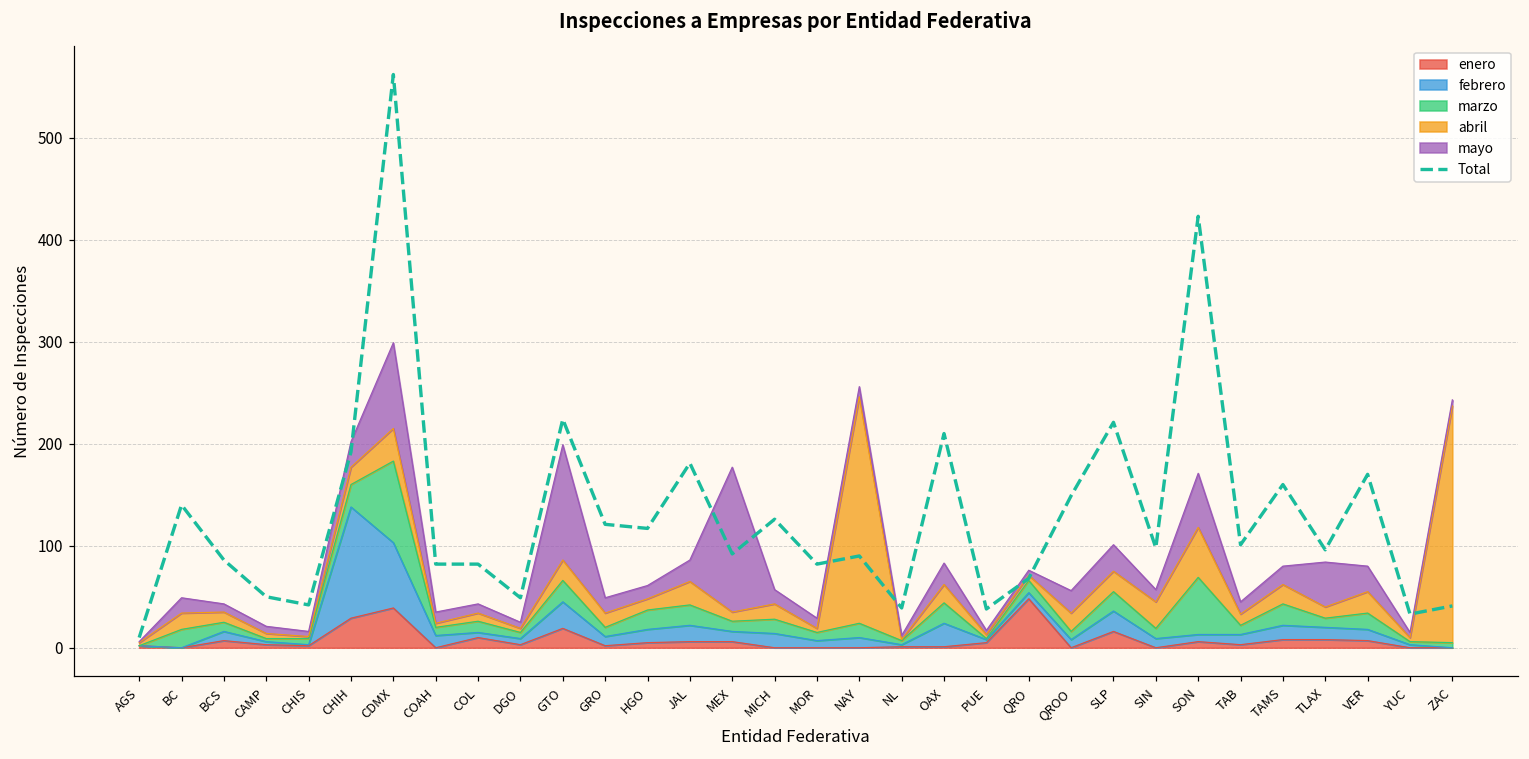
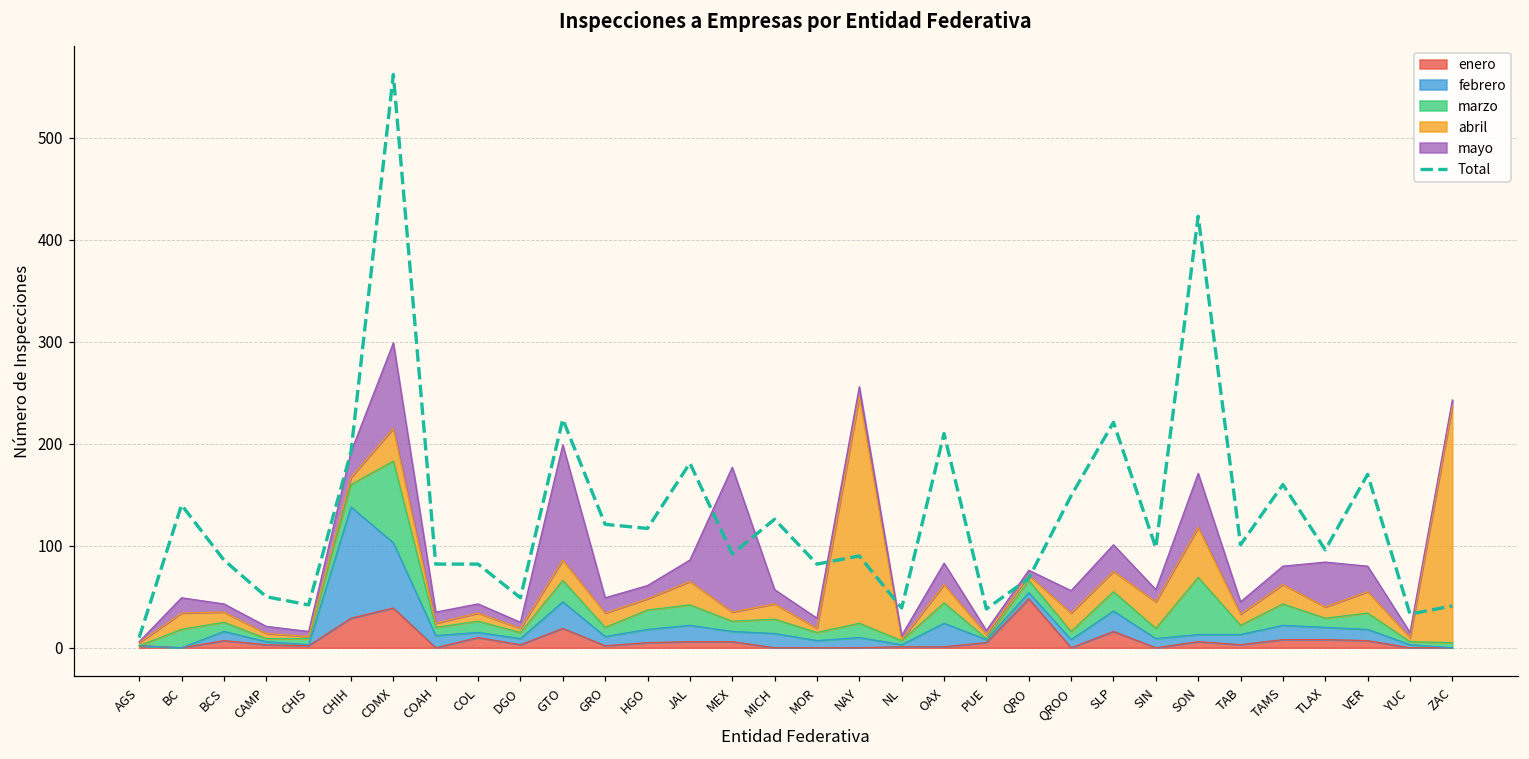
  {
    "enero": {
      "BCS": 10,
      "CAMP": 0,
      "CHIH": 30,
      "CDMX": 40,
      "COAH": 0,
      "COL": 10,
      "DGO": 0,
      "GTO": 20,
      "GRO": 0,
      "HGO": 10,
      "JAL": 10,
      "MEX": 10,
      "MICH": 0,
      "MOR": 0,
      "NAY": 0,
      "OAX": 0,
      "PUE": 10,
      "QRO": 50,
      "QROO": 0,
      "SLP": 20,
      "SIN": 0,
      "SON": 10,
      "TAB": 0,
      "TAMS": 10,
      "TLAX": 10,
      "VER": 10,
      "YUC": 0
    },
    "febrero": {
      "BCS": 10,
      "CAMP": 0,
      "CHIH": 110,
      "CDMX": 60,
      "COAH": 10,
      "COL": 10,
      "DGO": 10,
      "GTO": 30,
      "GRO": 10,
      "HGO": 10,
      "JAL": 20,
      "MEX": 10,
      "MICH": 10,
      "MOR": 10,
      "NAY": 10,
      "OAX": 20,
      "QRO": 10,
      "QROO": 10,
      "SLP": 20,
      "SIN": 10,
      "SON": 10,
      "TAB": 10,
      "TAMS": 10,
      "TLAX": 10,
      "VER": 10,
      "YUC": 0
    },
    "abril": {
      "BC": 20,
      "BCS": 10,
      "CAMP": 10,
-     "CHIH": 20,
+     "CHIH": 10,
      "CDMX": 30,
      "COAH": 0,
      "COL": 10,
      "DGO": 0,
      "GTO": 20,
      "GRO": 10,
      "HGO": 10,
      "JAL": 20,
      "MEX": 10,
      "MICH": 20,
      "MOR": 0,
      "NAY": 220,
      "OAX": 20,
      "PUE": 0,
      "QRO": 10,
      "QROO": 20,
      "SLP": 20,
      "SIN": 30,
      "SON": 50,
      "TAB": 10,
      "TAMS": 20,
      "TLAX": 10,
      "VER": 20,
      "YUC": 0,
      "ZAC": 230
    },
    "mayo": {
      "BC": 20,
      "BCS": 10,
      "CAMP": 10,
      "CHIS": 10,
      "CDMX": 80,
      "COAH": 10,
      "COL": 10,
      "DGO": 10,
      "GTO": 110,
      "GRO": 20,
      "HGO": 10,
      "JAL": 20,
      "MEX": 140,
      "MICH": 10,
      "MOR": 10,
      "NAY": 10,
      "NL": 0,
      "OAX": 20,
      "PUE": 0,
      "QRO": 10,
      "QROO": 20,
      "SLP": 30,
      "SIN": 10,
      "SON": 50,
      "TAB": 10,
      "TAMS": 20,
      "TLAX": 40,
      "VER": 30,
      "YUC": 10,
      "ZAC": 10
    }
  }
